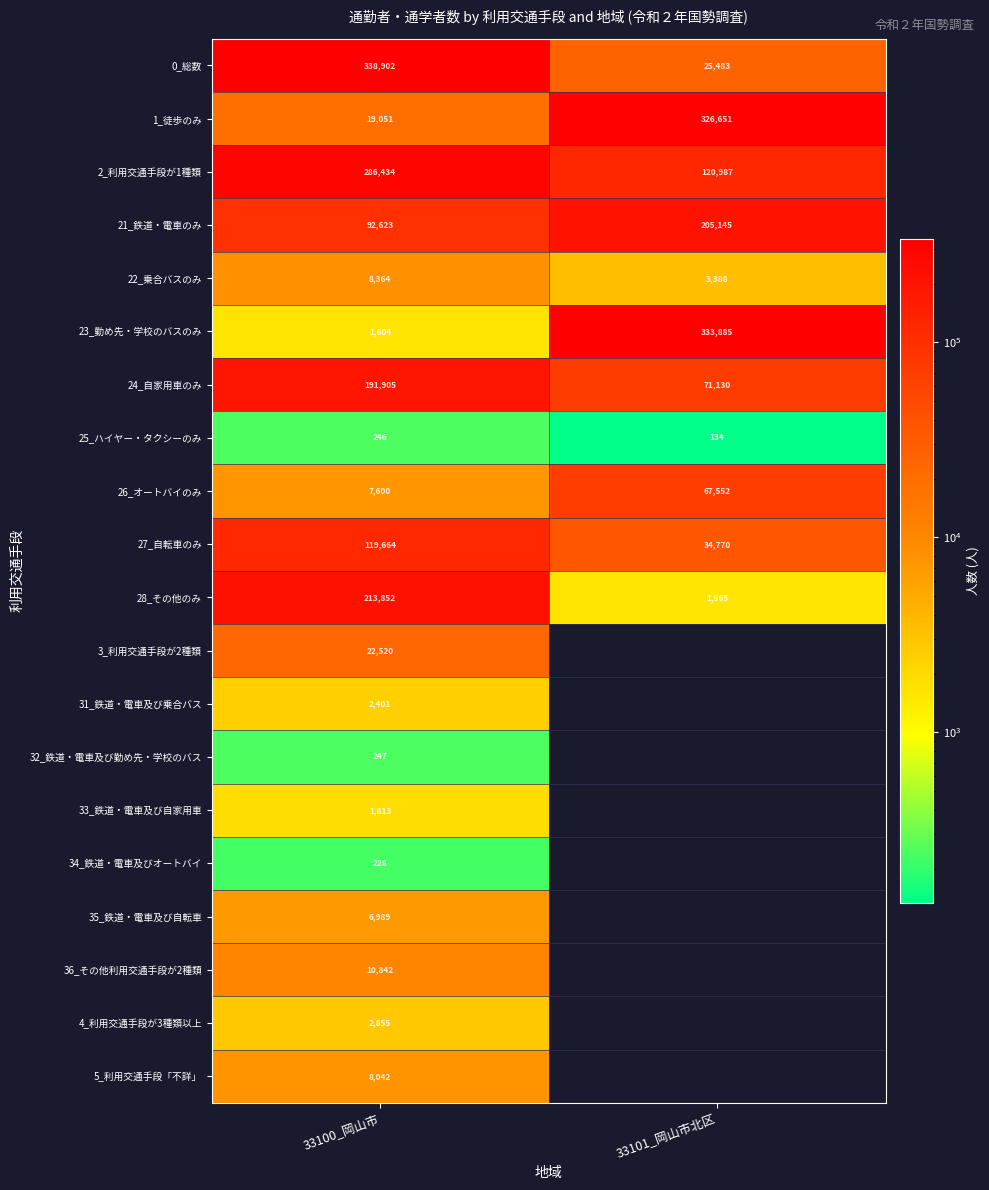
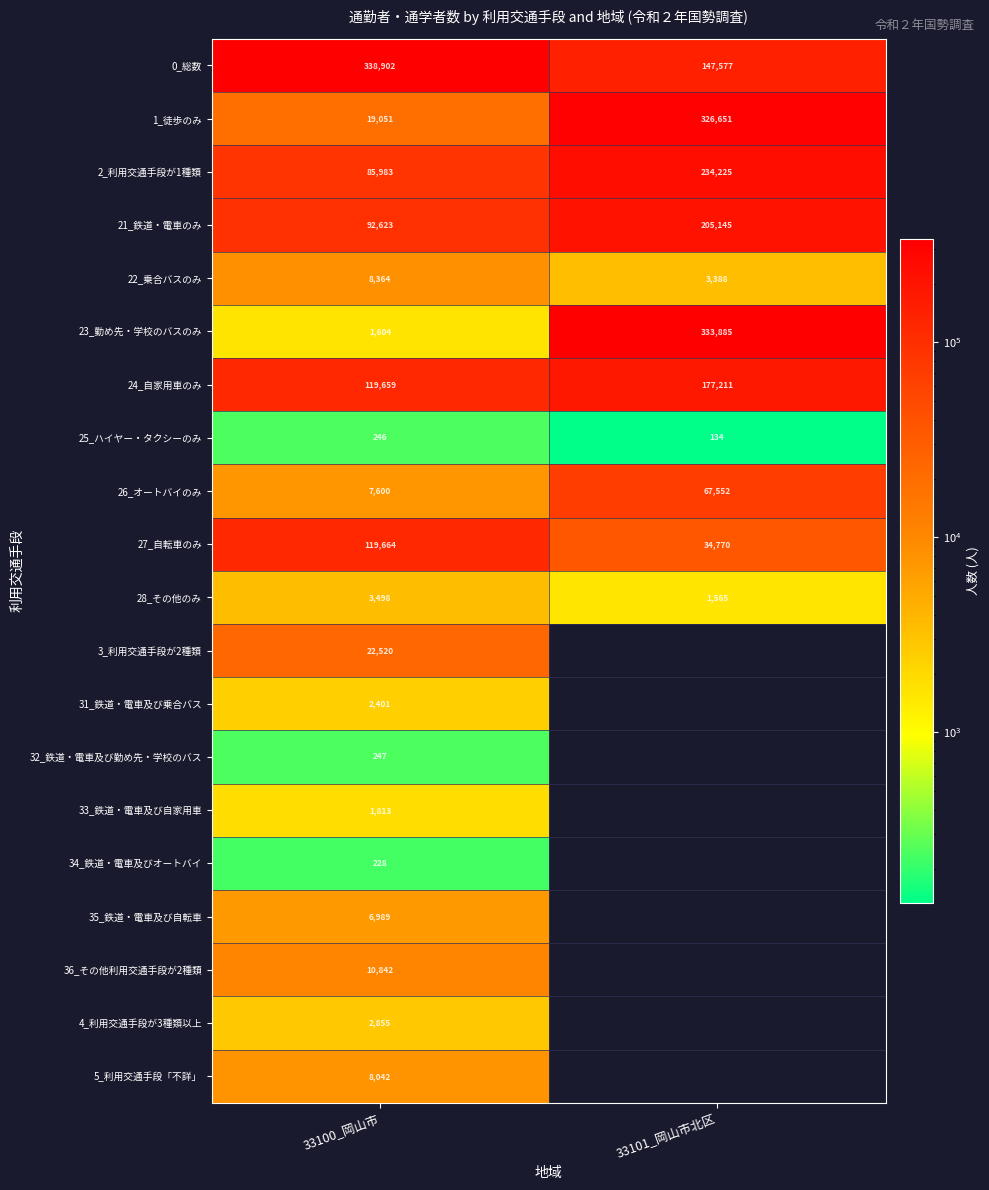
  {
    "0_総数": {
      "33100_岡山市": "338,902",
-     "33101_岡山市北区": "25,483"
+     "33101_岡山市北区": "147,577"
    },
    "1_徒歩のみ": {
      "33100_岡山市": "19,051",
      "33101_岡山市北区": "326,651"
    },
    "2_利用交通手段が1種類": {
-     "33100_岡山市": "286,434",
-     "33101_岡山市北区": "120,987"
+     "33100_岡山市": "85,983",
+     "33101_岡山市北区": "234,225"
    },
    "21_鉄道・電車のみ": {
      "33100_岡山市": "92,623",
      "33101_岡山市北区": "205,145"
    },
    "22_乗合バスのみ": {
      "33100_岡山市": "8,364",
      "33101_岡山市北区": "3,388"
    },
    "23_勤め先・学校のバスのみ": {
      "33100_岡山市": "1,604",
      "33101_岡山市北区": "333,885"
    },
    "24_自家用車のみ": {
-     "33100_岡山市": "191,905",
-     "33101_岡山市北区": "71,130"
+     "33100_岡山市": "119,659",
+     "33101_岡山市北区": "177,211"
    },
    "25_ハイヤー・タクシーのみ": {
      "33100_岡山市": "246",
      "33101_岡山市北区": "134"
    },
    "26_オートバイのみ": {
      "33100_岡山市": "7,600",
      "33101_岡山市北区": "67,552"
    },
    "27_自転車のみ": {
      "33100_岡山市": "119,664",
      "33101_岡山市北区": "34,770"
    },
    "28_その他のみ": {
-     "33100_岡山市": "213,852",
+     "33100_岡山市": "3,498",
      "33101_岡山市北区": "1,565"
    },
    "3_利用交通手段が2種類": {
      "33100_岡山市": "22,520"
    },
    "31_鉄道・電車及び乗合バス": {
      "33100_岡山市": "2,401"
    },
    "32_鉄道・電車及び勤め先・学校のバス": {
      "33100_岡山市": "247"
    },
    "33_鉄道・電車及び自家用車": {
      "33100_岡山市": "1,813"
    },
    "34_鉄道・電車及びオートバイ": {
      "33100_岡山市": "228"
    },
    "35_鉄道・電車及び自転車": {
      "33100_岡山市": "6,989"
    },
    "36_その他利用交通手段が2種類": {
      "33100_岡山市": "10,842"
    },
    "4_利用交通手段が3種類以上": {
      "33100_岡山市": "2,855"
    },
    "5_利用交通手段「不詳」": {
      "33100_岡山市": "8,042"
    }
  }
